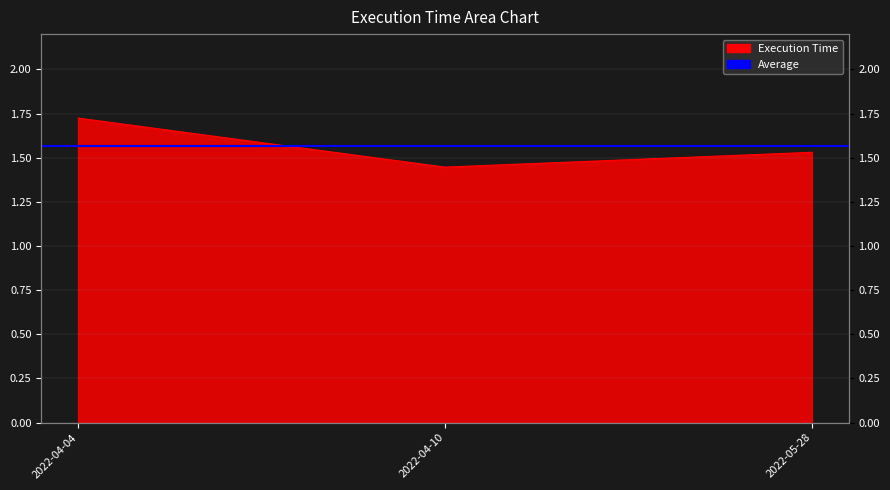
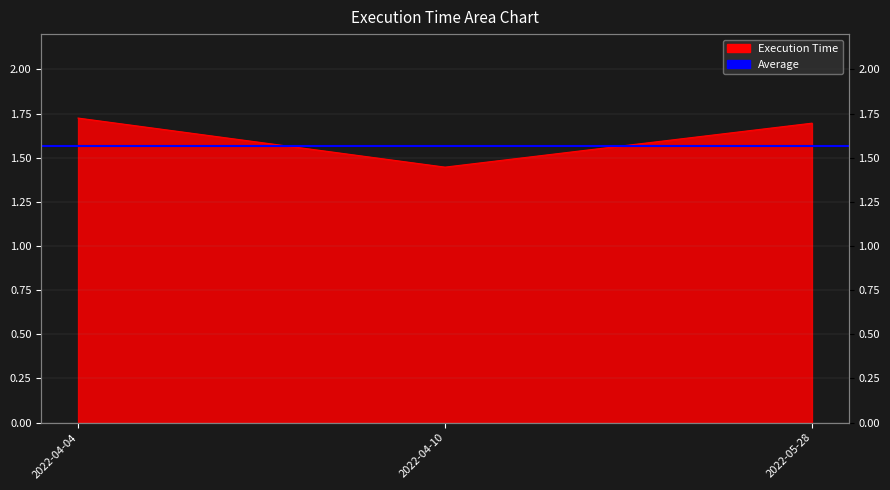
  {
    "2022-04-04": 1.72,
    "2022-04-10": 1.45,
-   "2022-05-28": 1.53
+   "2022-05-28": 1.70
  }
